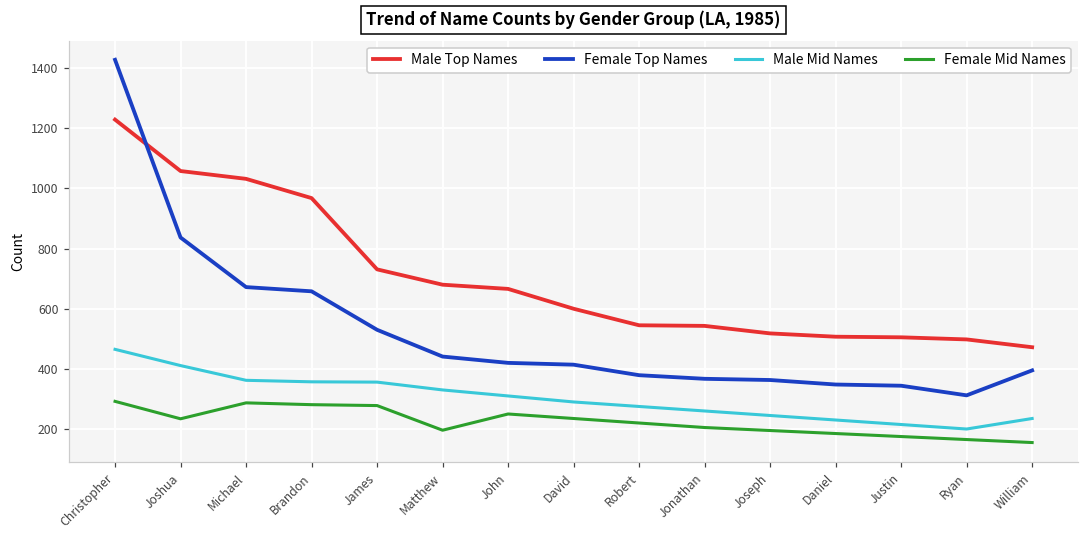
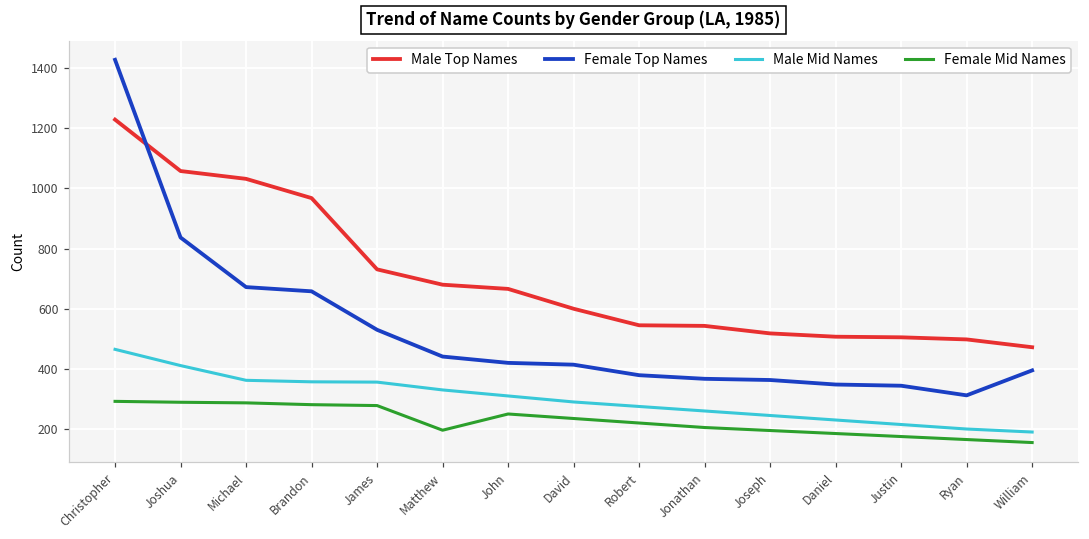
  {
    "Male Top Names": {
      "Christopher": 1230,
      "Joshua": 1060,
      "Michael": 1030,
      "Brandon": 970,
      "James": 730,
      "Matthew": 680,
      "John": 670,
      "David": 600,
      "Robert": 550,
      "Jonathan": 540,
      "Joseph": 520,
      "Daniel": 510,
      "Justin": 510,
      "Ryan": 500,
      "William": 470
    },
    "Female Top Names": {
      "Christopher": 1430,
      "Joshua": 840,
      "Michael": 670,
      "Brandon": 660,
      "James": 530,
      "Matthew": 440,
      "John": 420,
      "David": 410,
      "Robert": 380,
      "Jonathan": 370,
      "Joseph": 360,
      "Daniel": 350,
      "Justin": 340,
      "Ryan": 310,
      "William": 400
    },
    "Male Mid Names": {
      "Christopher": 470,
      "Joshua": 410,
      "Michael": 360,
      "Brandon": 360,
      "James": 360,
      "Matthew": 330,
      "John": 310,
      "David": 290,
      "Robert": 280,
      "Jonathan": 260,
      "Joseph": 250,
      "Daniel": 230,
      "Justin": 220,
      "Ryan": 200,
-     "William": 240
+     "William": 190
    },
    "Female Mid Names": {
      "Christopher": 290,
-     "Joshua": 230,
+     "Joshua": 290,
      "Michael": 290,
      "Brandon": 280,
      "James": 280,
      "Matthew": 200,
      "John": 250,
      "David": 240,
      "Robert": 220,
      "Jonathan": 210,
      "Joseph": 200,
      "Daniel": 190,
      "Justin": 180,
      "Ryan": 170,
      "William": 160
    }
  }
